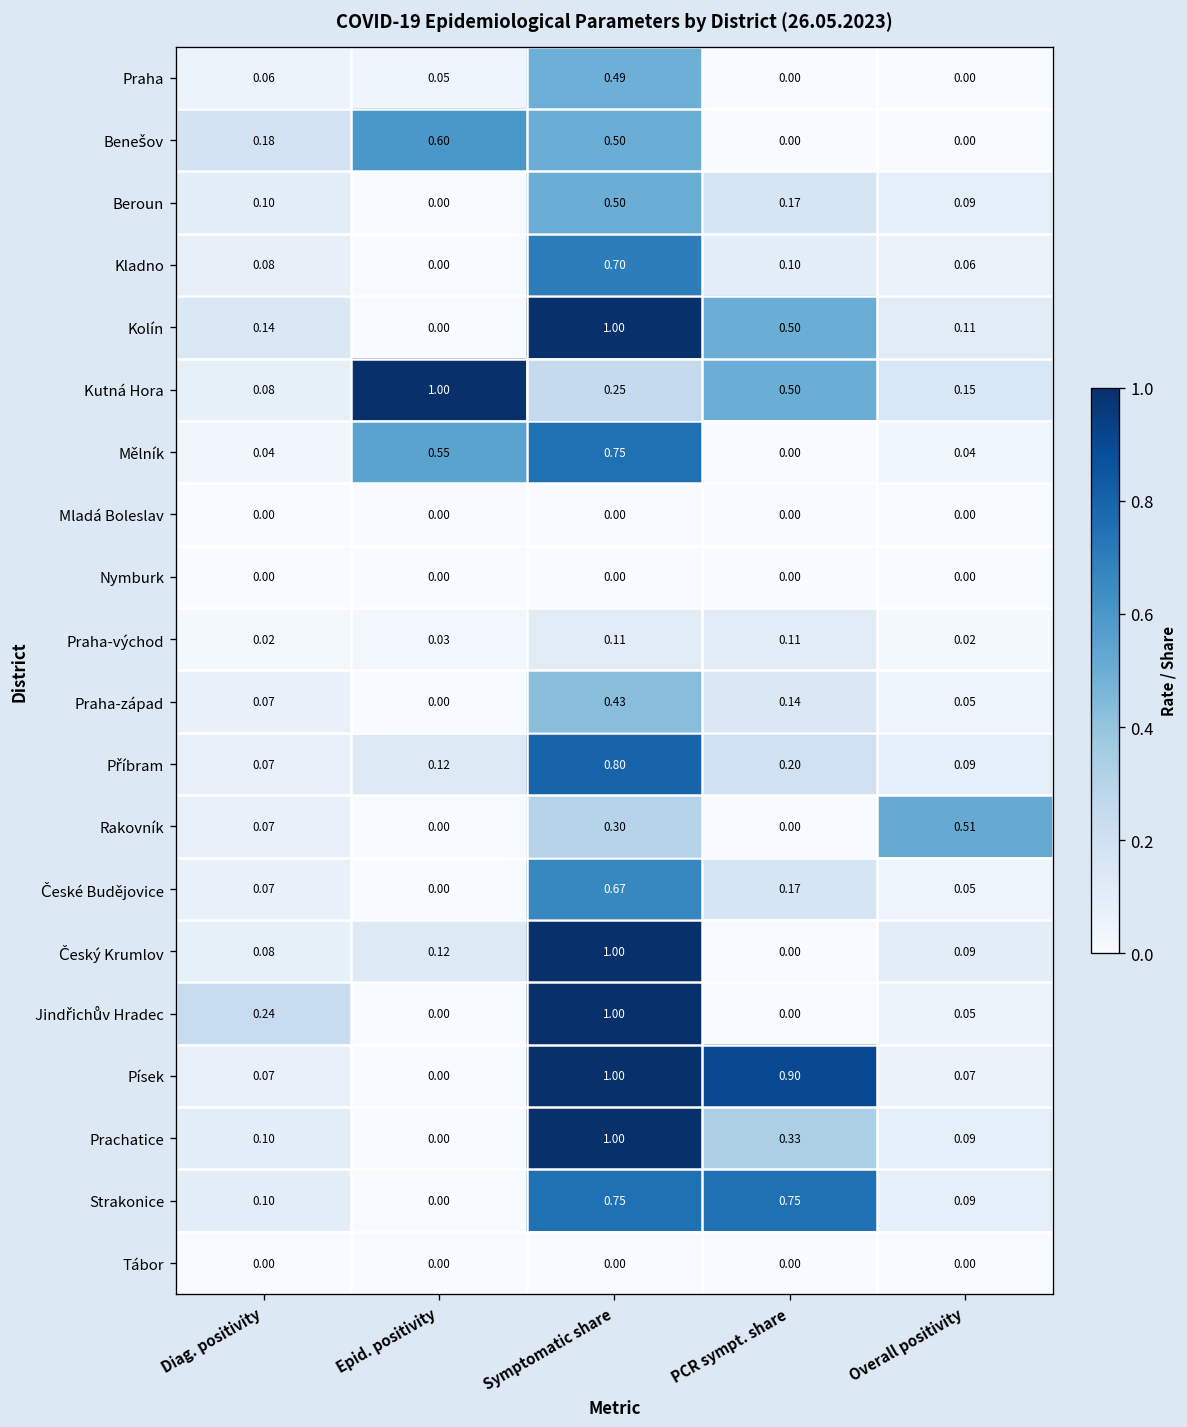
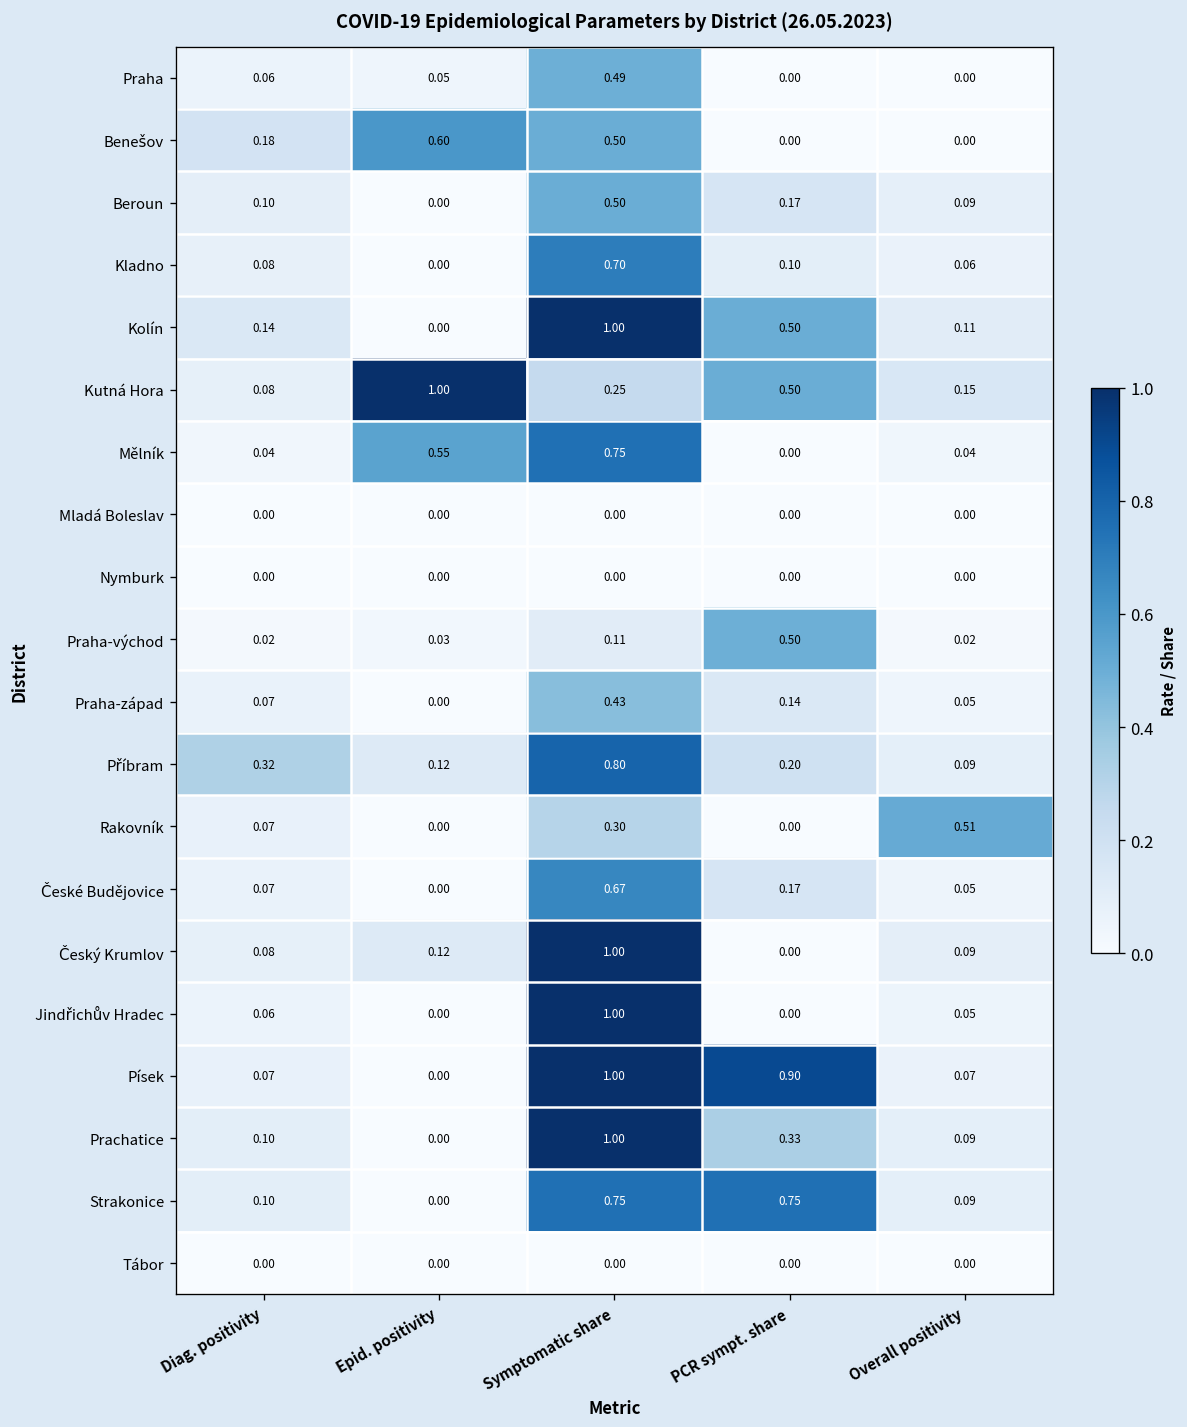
  {
    "Praha": {
      "Diag. positivity": 0.06,
      "Epid. positivity": 0.05,
      "Symptomatic share": 0.49,
      "PCR sympt. share": 0.00,
      "Overall positivity": 0.00
    },
    "Benešov": {
      "Diag. positivity": 0.18,
      "Epid. positivity": 0.60,
      "Symptomatic share": 0.50,
      "PCR sympt. share": 0.00,
      "Overall positivity": 0.00
    },
    "Beroun": {
      "Diag. positivity": 0.10,
      "Epid. positivity": 0.00,
      "Symptomatic share": 0.50,
      "PCR sympt. share": 0.17,
      "Overall positivity": 0.09
    },
    "Kladno": {
      "Diag. positivity": 0.08,
      "Epid. positivity": 0.00,
      "Symptomatic share": 0.70,
      "PCR sympt. share": 0.10,
      "Overall positivity": 0.06
    },
    "Kolín": {
      "Diag. positivity": 0.14,
      "Epid. positivity": 0.00,
      "Symptomatic share": 1.00,
      "PCR sympt. share": 0.50,
      "Overall positivity": 0.11
    },
    "Kutná Hora": {
      "Diag. positivity": 0.08,
      "Epid. positivity": 1.00,
      "Symptomatic share": 0.25,
      "PCR sympt. share": 0.50,
      "Overall positivity": 0.15
    },
    "Mělník": {
      "Diag. positivity": 0.04,
      "Epid. positivity": 0.55,
      "Symptomatic share": 0.75,
      "PCR sympt. share": 0.00,
      "Overall positivity": 0.04
    },
    "Mladá Boleslav": {
      "Diag. positivity": 0.00,
      "Epid. positivity": 0.00,
      "Symptomatic share": 0.00,
      "PCR sympt. share": 0.00,
      "Overall positivity": 0.00
    },
    "Nymburk": {
      "Diag. positivity": 0.00,
      "Epid. positivity": 0.00,
      "Symptomatic share": 0.00,
      "PCR sympt. share": 0.00,
      "Overall positivity": 0.00
    },
    "Praha-východ": {
      "Diag. positivity": 0.02,
      "Epid. positivity": 0.03,
      "Symptomatic share": 0.11,
-     "PCR sympt. share": 0.11,
+     "PCR sympt. share": 0.50,
      "Overall positivity": 0.02
    },
    "Praha-západ": {
      "Diag. positivity": 0.07,
      "Epid. positivity": 0.00,
      "Symptomatic share": 0.43,
      "PCR sympt. share": 0.14,
      "Overall positivity": 0.05
    },
    "Příbram": {
-     "Diag. positivity": 0.07,
+     "Diag. positivity": 0.32,
      "Epid. positivity": 0.12,
      "Symptomatic share": 0.80,
      "PCR sympt. share": 0.20,
      "Overall positivity": 0.09
    },
    "Rakovník": {
      "Diag. positivity": 0.07,
      "Epid. positivity": 0.00,
      "Symptomatic share": 0.30,
      "PCR sympt. share": 0.00,
      "Overall positivity": 0.51
    },
    "České Budějovice": {
      "Diag. positivity": 0.07,
      "Epid. positivity": 0.00,
      "Symptomatic share": 0.67,
      "PCR sympt. share": 0.17,
      "Overall positivity": 0.05
    },
    "Český Krumlov": {
      "Diag. positivity": 0.08,
      "Epid. positivity": 0.12,
      "Symptomatic share": 1.00,
      "PCR sympt. share": 0.00,
      "Overall positivity": 0.09
    },
    "Jindřichův Hradec": {
-     "Diag. positivity": 0.24,
+     "Diag. positivity": 0.06,
      "Epid. positivity": 0.00,
      "Symptomatic share": 1.00,
      "PCR sympt. share": 0.00,
      "Overall positivity": 0.05
    },
    "Písek": {
      "Diag. positivity": 0.07,
      "Epid. positivity": 0.00,
      "Symptomatic share": 1.00,
      "PCR sympt. share": 0.90,
      "Overall positivity": 0.07
    },
    "Prachatice": {
      "Diag. positivity": 0.10,
      "Epid. positivity": 0.00,
      "Symptomatic share": 1.00,
      "PCR sympt. share": 0.33,
      "Overall positivity": 0.09
    },
    "Strakonice": {
      "Diag. positivity": 0.10,
      "Epid. positivity": 0.00,
      "Symptomatic share": 0.75,
      "PCR sympt. share": 0.75,
      "Overall positivity": 0.09
    },
    "Tábor": {
      "Diag. positivity": 0.00,
      "Epid. positivity": 0.00,
      "Symptomatic share": 0.00,
      "PCR sympt. share": 0.00,
      "Overall positivity": 0.00
    }
  }
